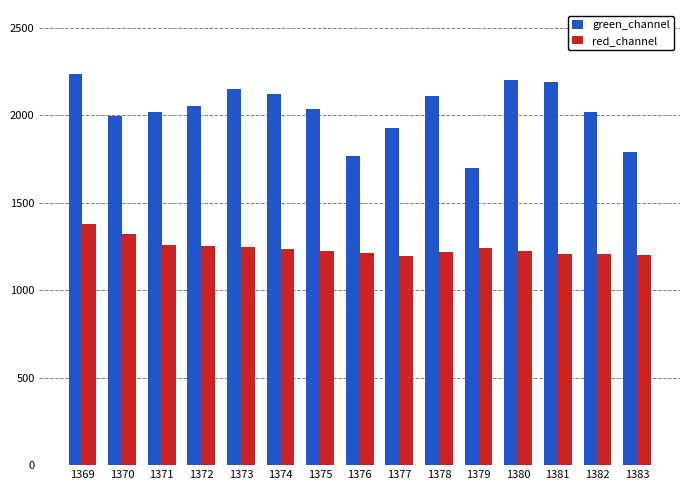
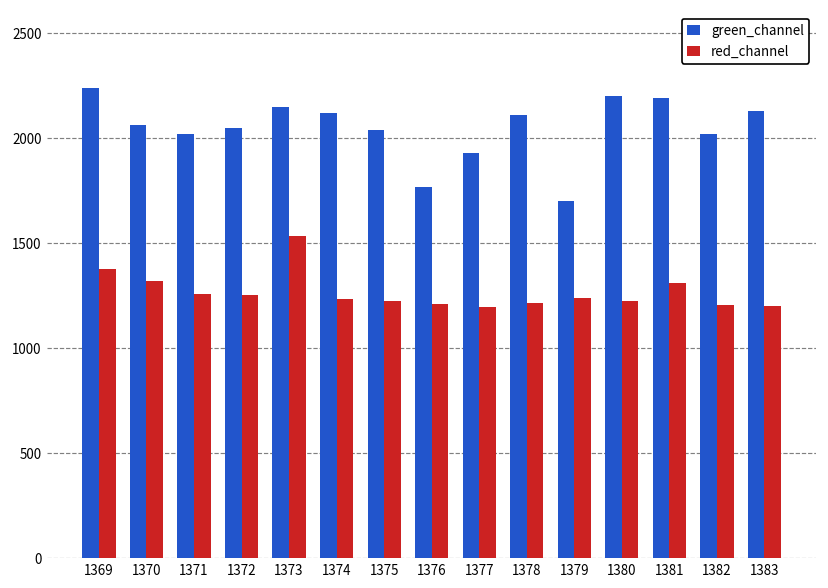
  {
    "green_channel": {
      "1369": 2240,
-     "1370": 1990,
+     "1370": 2060,
      "1371": 2020,
      "1372": 2050,
      "1373": 2150,
      "1374": 2120,
      "1375": 2040,
      "1376": 1770,
      "1377": 1930,
      "1378": 2110,
      "1379": 1700,
      "1380": 2200,
      "1381": 2190,
      "1382": 2020,
-     "1383": 1790
+     "1383": 2130
    },
    "red_channel": {
      "1369": 1380,
      "1370": 1320,
      "1371": 1260,
      "1372": 1250,
-     "1373": 1240,
+     "1373": 1540,
      "1374": 1230,
      "1375": 1220,
      "1376": 1210,
      "1377": 1190,
      "1378": 1220,
      "1379": 1240,
      "1380": 1220,
-     "1381": 1210,
+     "1381": 1310,
      "1382": 1210,
      "1383": 1200
    }
  }
